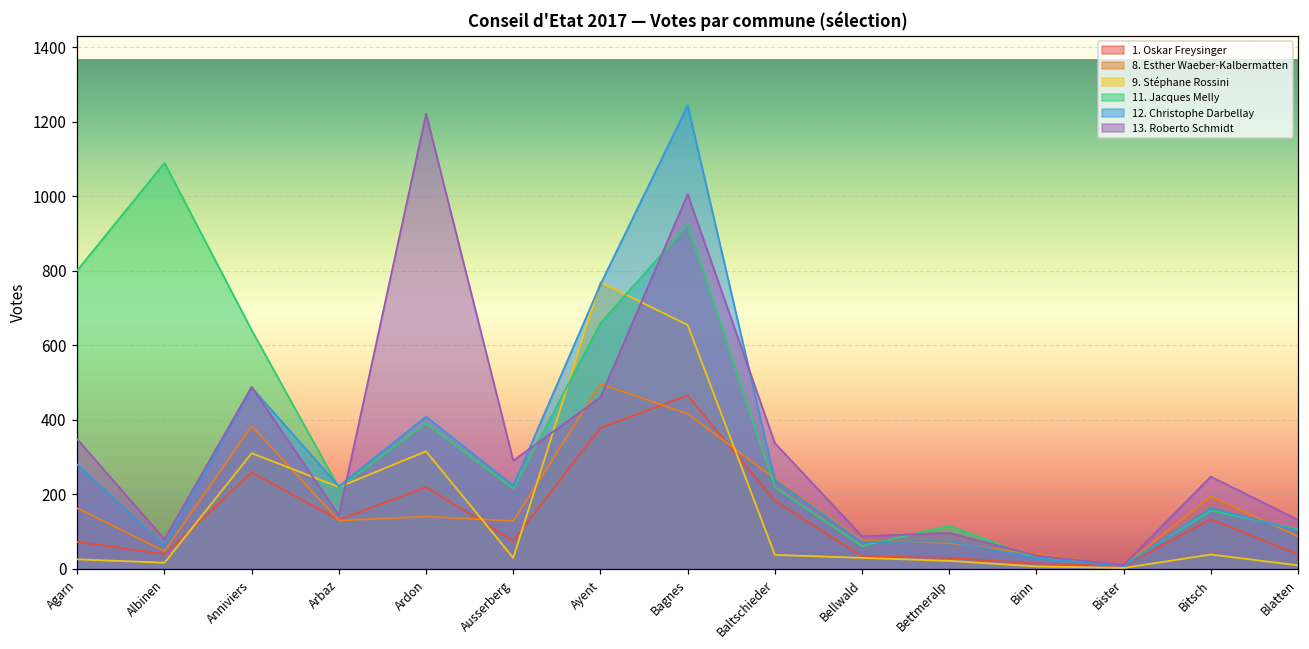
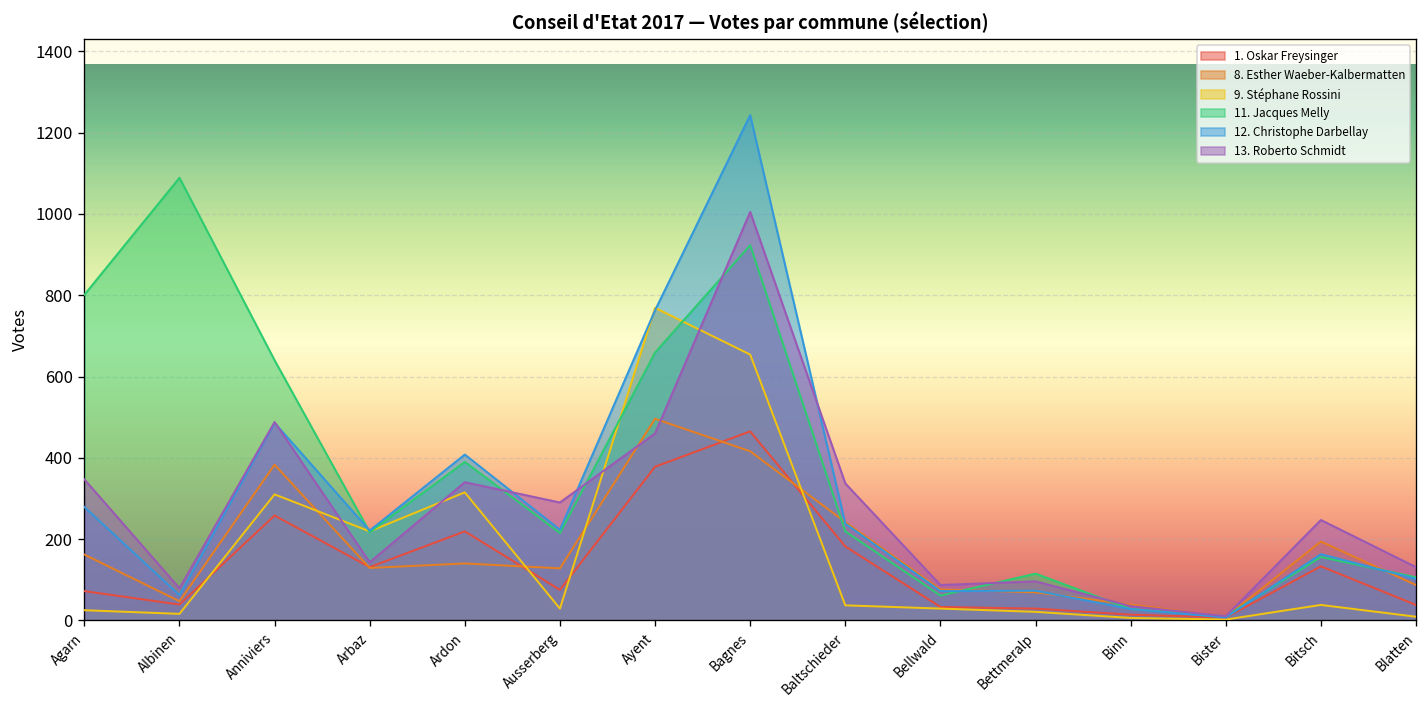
  {
    "11. Jacques Melly": {
      "Agarn": 800,
      "Albinen": 1090,
      "Anniviers": 640,
      "Ardon": 390,
      "Ausserberg": 220,
      "Ayent": 660,
      "Bagnes": 920,
      "Baltschieder": 220,
      "Bellwald": 60,
      "Bettmeralp": 120
    },
    "12. Christophe Darbellay": {
      "Agarn": 280,
      "Albinen": 60,
      "Ardon": 410,
      "Ausserberg": 220,
      "Bagnes": 1240
    },
    "13. Roberto Schmidt": {
      "Agarn": 350,
      "Albinen": 80,
      "Arbaz": 140,
-     "Ardon": 1220,
+     "Ardon": 340,
      "Ausserberg": 290,
      "Ayent": 460,
      "Bagnes": 1010,
      "Baltschieder": 340,
      "Bellwald": 90,
      "Bettmeralp": 100,
      "Bitsch": 250,
      "Blatten": 130
    }
  }
